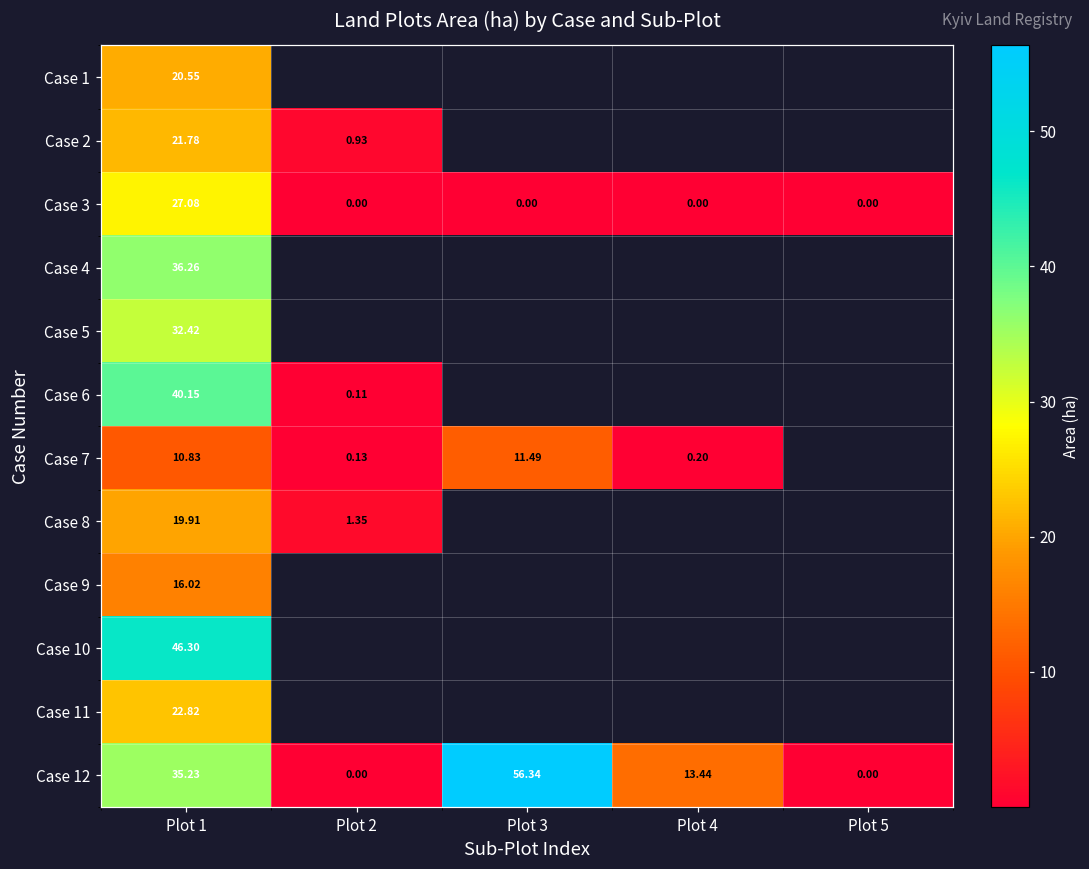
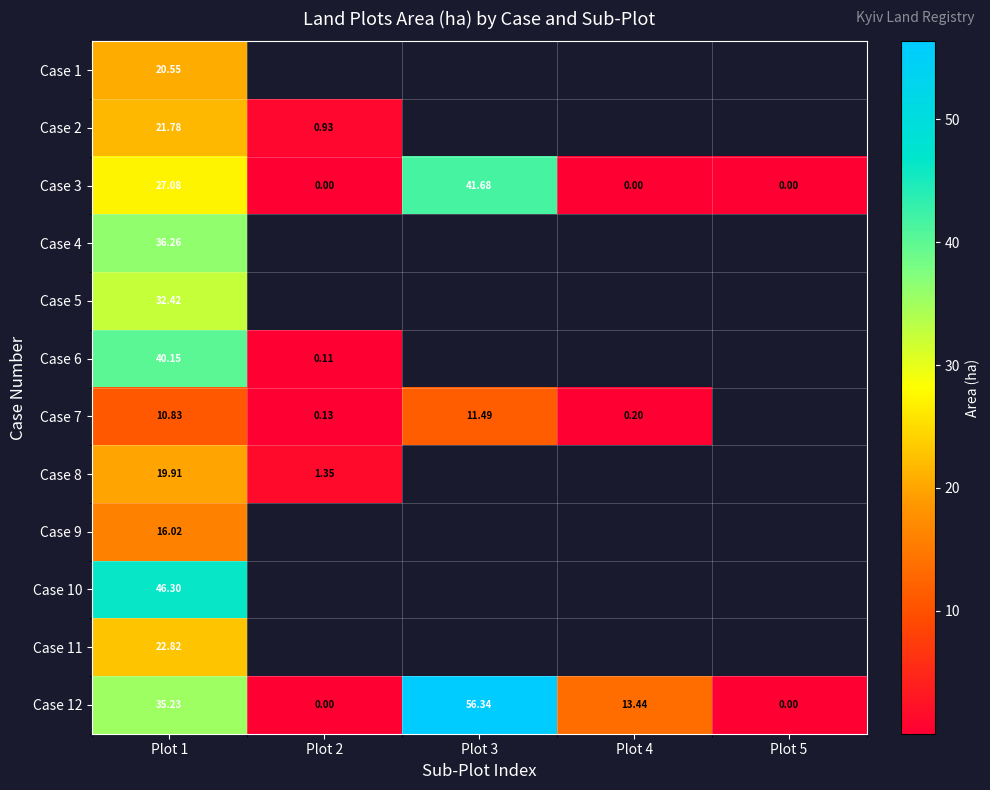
  {
    "Case 1": {
      "Plot 1": 20.55
    },
    "Case 2": {
      "Plot 1": 21.78,
      "Plot 2": 0.93
    },
    "Case 3": {
      "Plot 1": 27.08,
      "Plot 2": 0.00,
-     "Plot 3": 0.00,
+     "Plot 3": 41.68,
      "Plot 4": 0.00,
      "Plot 5": 0.00
    },
    "Case 4": {
      "Plot 1": 36.26
    },
    "Case 5": {
      "Plot 1": 32.42
    },
    "Case 6": {
      "Plot 1": 40.15,
      "Plot 2": 0.11
    },
    "Case 7": {
      "Plot 1": 10.83,
      "Plot 2": 0.13,
      "Plot 3": 11.49,
      "Plot 4": 0.20
    },
    "Case 8": {
      "Plot 1": 19.91,
      "Plot 2": 1.35
    },
    "Case 9": {
      "Plot 1": 16.02
    },
    "Case 10": {
      "Plot 1": 46.30
    },
    "Case 11": {
      "Plot 1": 22.82
    },
    "Case 12": {
      "Plot 1": 35.23,
      "Plot 2": 0.00,
      "Plot 3": 56.34,
      "Plot 4": 13.44,
      "Plot 5": 0.00
    }
  }
